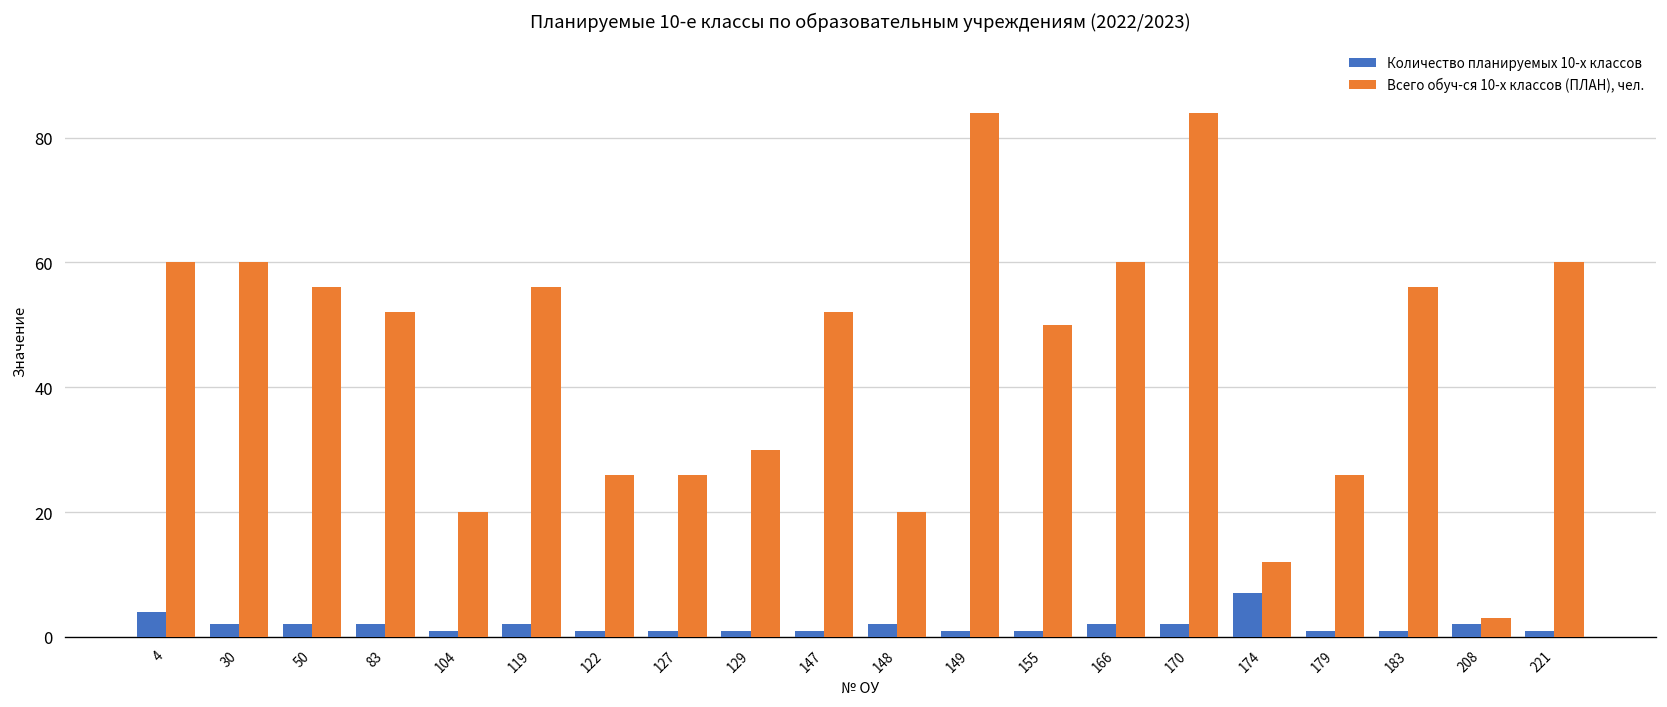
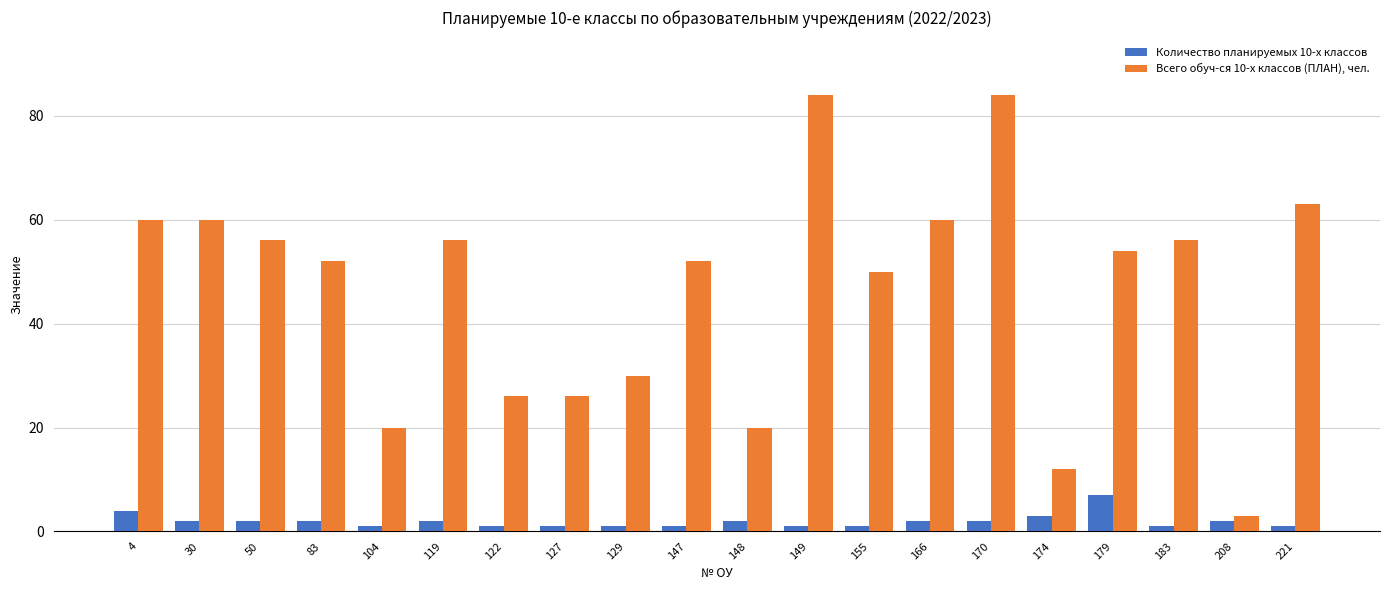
  {
    "Количество планируемых 10-х классов": {
      "4": 4,
      "30": 2,
      "50": 2,
      "83": 2,
      "104": 1,
      "119": 2,
      "122": 1,
      "127": 1,
      "129": 1,
      "147": 1,
      "148": 2,
      "149": 1,
      "155": 1,
      "166": 2,
      "170": 2,
-     "174": 7,
-     "179": 1,
+     "174": 3,
+     "179": 7,
      "183": 1,
      "208": 2,
      "221": 1
    },
    "Всего обуч-ся 10-х классов (ПЛАН), чел.": {
      "4": 60,
      "30": 60,
      "50": 56,
      "83": 52,
      "104": 20,
      "119": 56,
      "122": 26,
      "127": 26,
      "129": 30,
      "147": 52,
      "148": 20,
      "149": 84,
      "155": 50,
      "166": 60,
      "170": 84,
      "174": 12,
-     "179": 26,
+     "179": 54,
      "183": 56,
      "208": 3,
-     "221": 60
+     "221": 63
    }
  }
